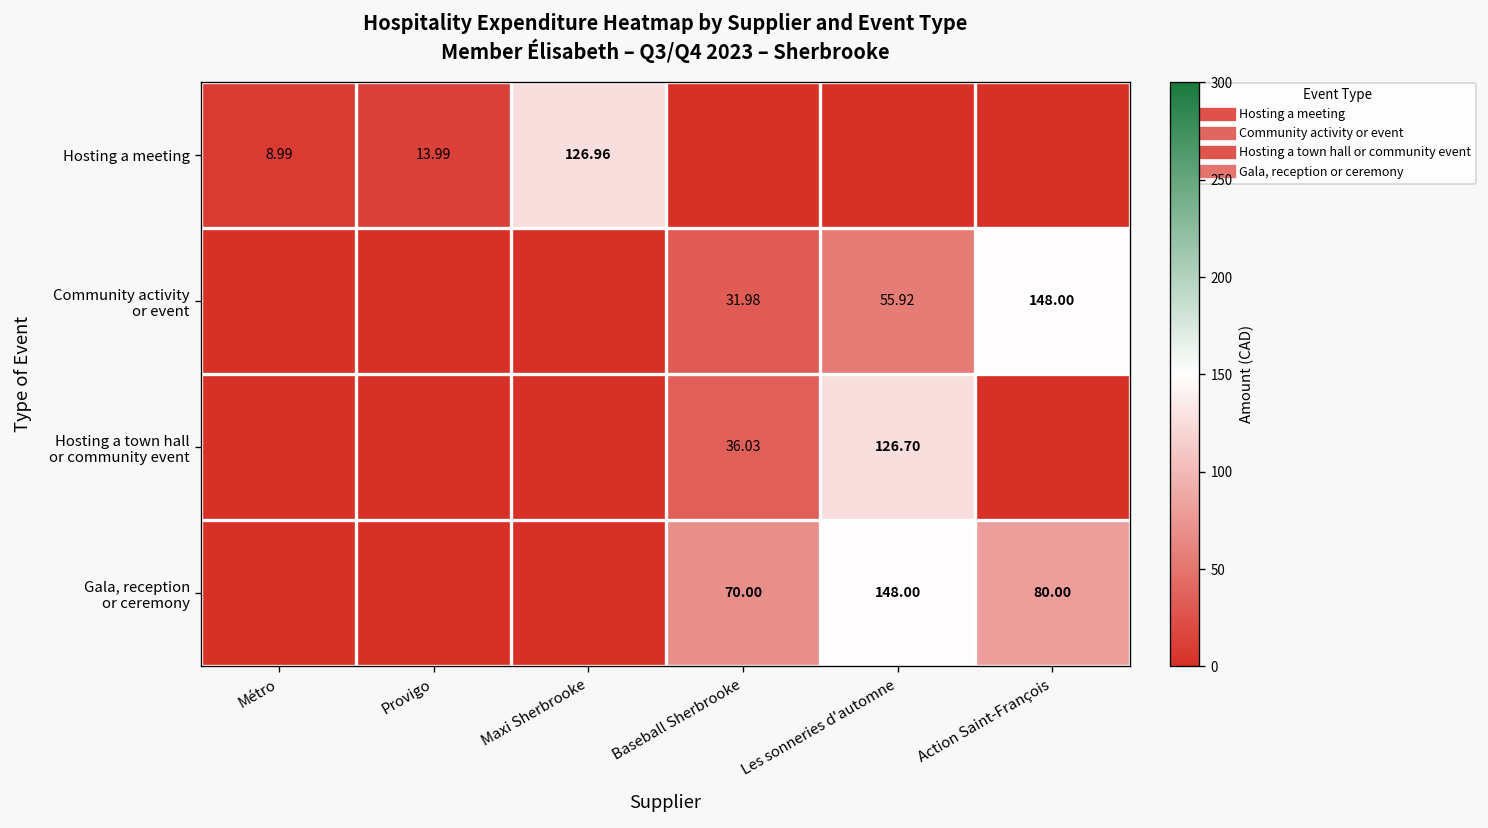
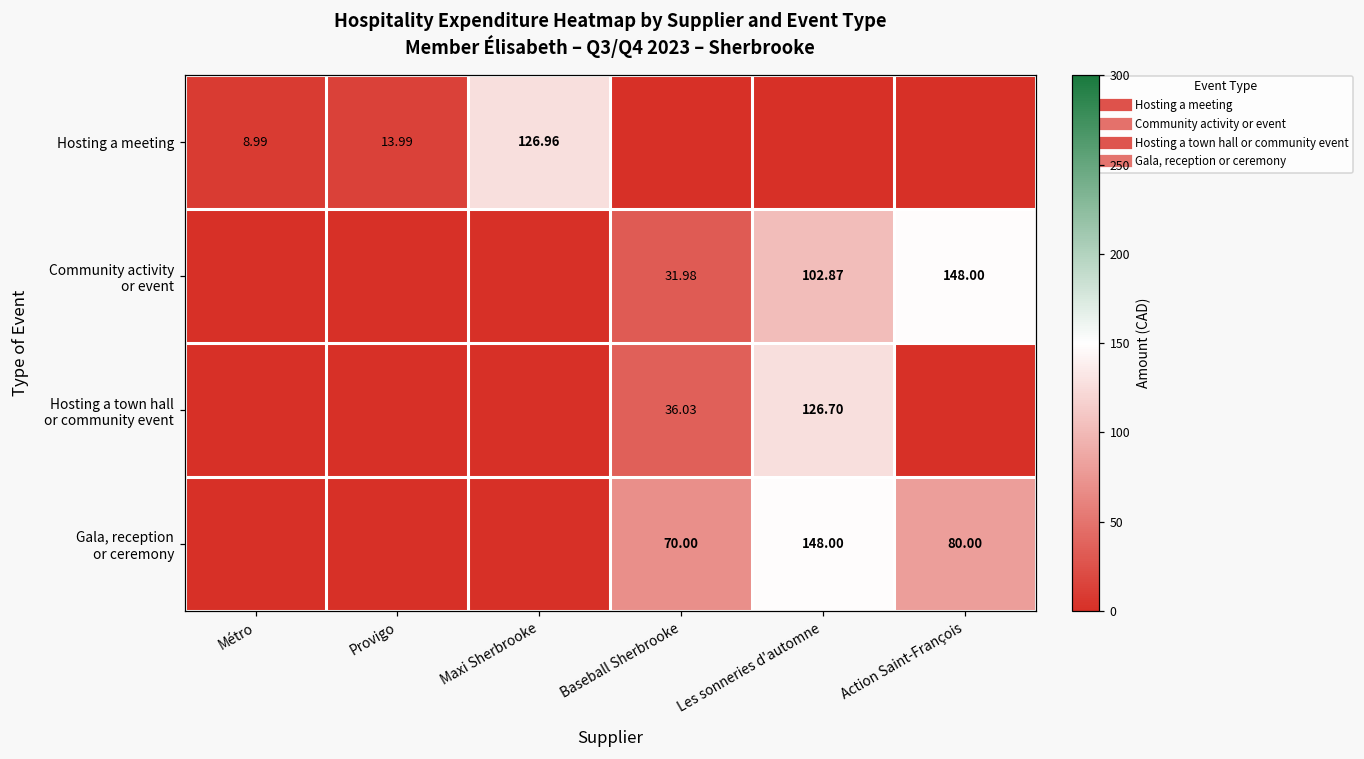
  {
    "Hosting a meeting": {
      "Métro": 8.99,
      "Provigo": 13.99,
      "Maxi Sherbrooke": 126.96
    },
    "Community activity or event": {
      "Baseball Sherbrooke": 31.98,
-     "Les sonneries d'automne": 55.92,
+     "Les sonneries d'automne": 102.87,
      "Action Saint-François": 148.00
    },
    "Hosting a town hall or community event": {
      "Baseball Sherbrooke": 36.03,
      "Les sonneries d'automne": 126.70
    },
    "Gala, reception or ceremony": {
      "Baseball Sherbrooke": 70.00,
      "Les sonneries d'automne": 148.00,
      "Action Saint-François": 80.00
    }
  }
